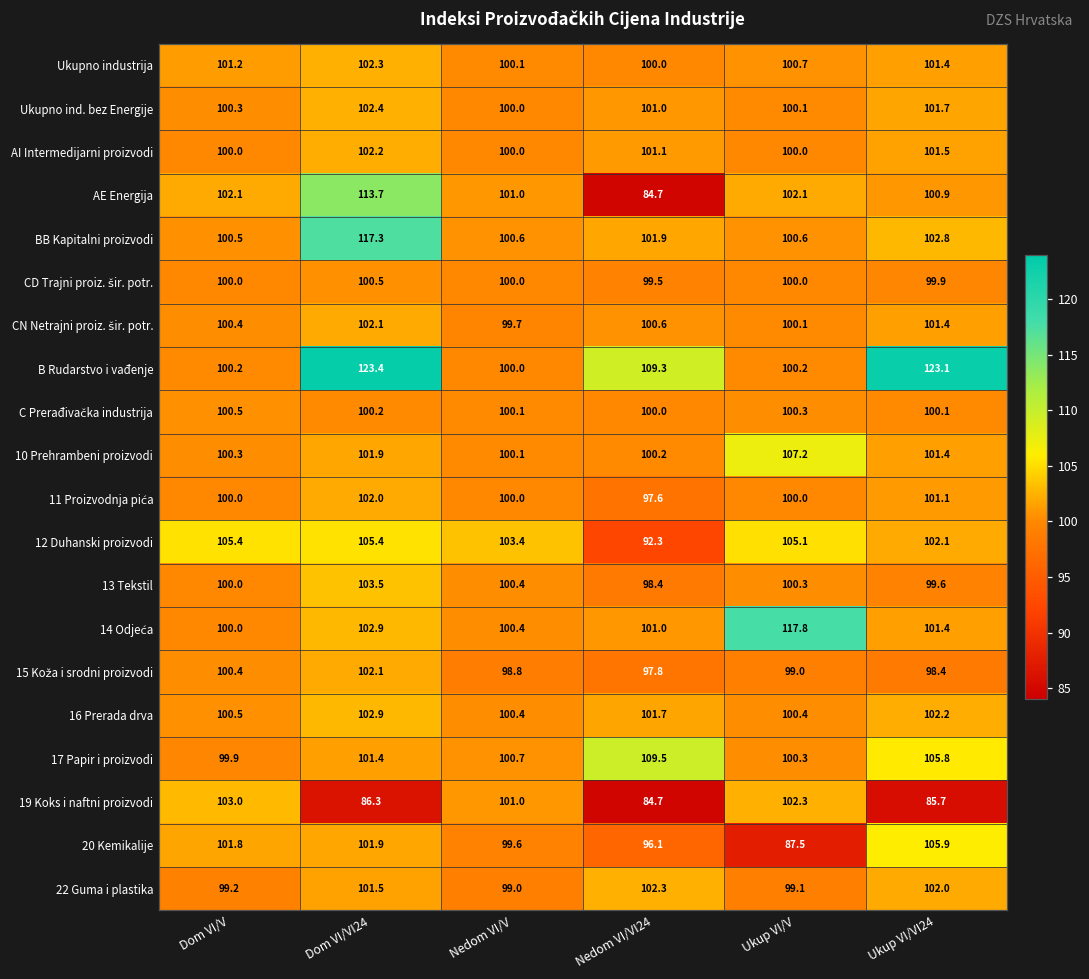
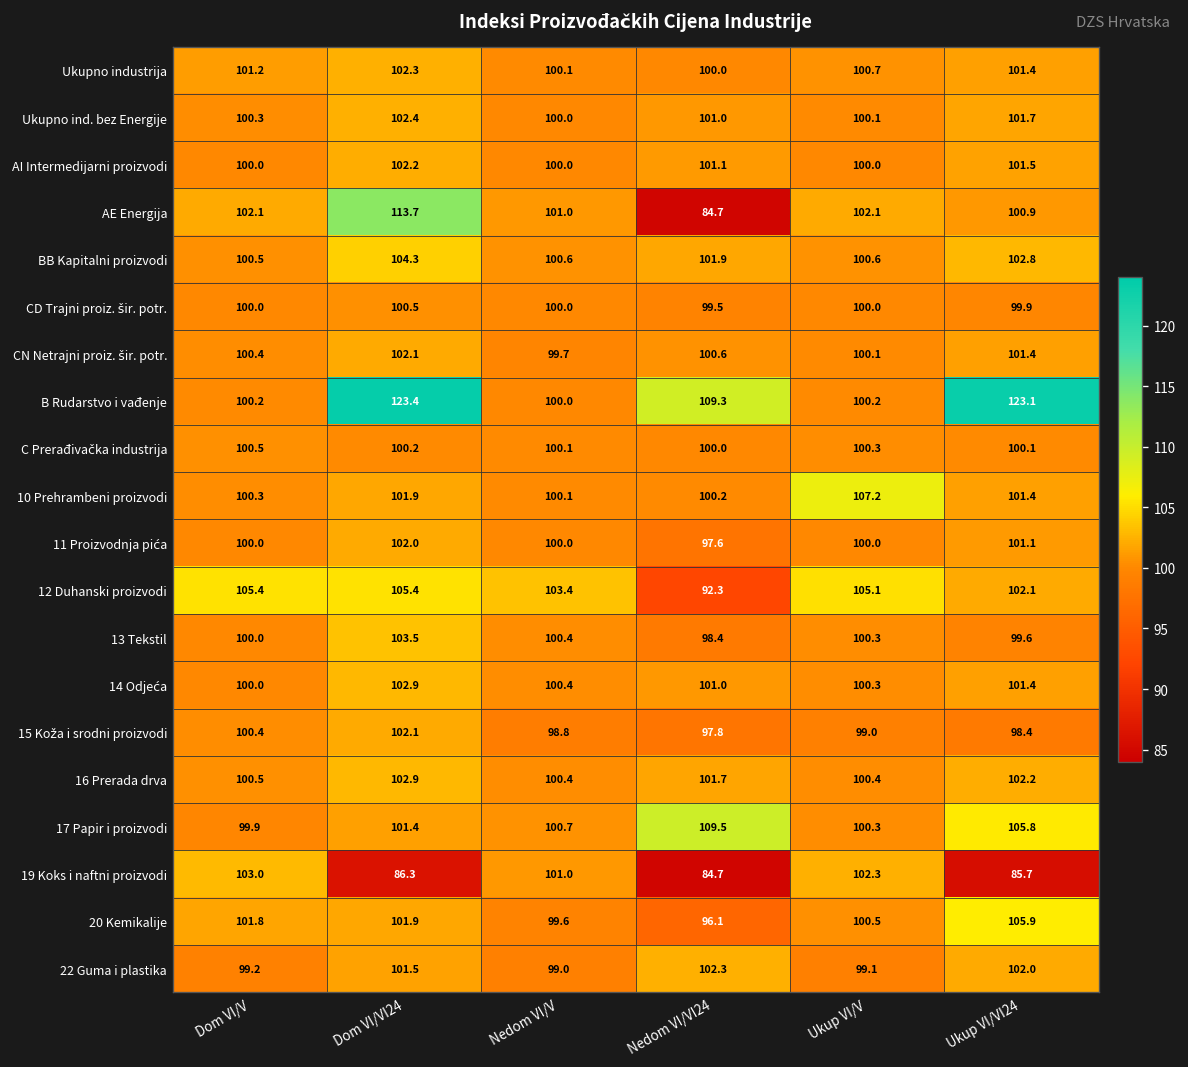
  {
    "Ukupno industrija": {
      "Dom VI/V": 101.2,
      "Dom VI/VI24": 102.3,
      "Nedom VI/V": 100.1,
      "Nedom VI/VI24": 100.0,
      "Ukup VI/V": 100.7,
      "Ukup VI/VI24": 101.4
    },
    "Ukupno ind. bez Energije": {
      "Dom VI/V": 100.3,
      "Dom VI/VI24": 102.4,
      "Nedom VI/V": 100.0,
      "Nedom VI/VI24": 101.0,
      "Ukup VI/V": 100.1,
      "Ukup VI/VI24": 101.7
    },
    "AI Intermedijarni proizvodi": {
      "Dom VI/V": 100.0,
      "Dom VI/VI24": 102.2,
      "Nedom VI/V": 100.0,
      "Nedom VI/VI24": 101.1,
      "Ukup VI/V": 100.0,
      "Ukup VI/VI24": 101.5
    },
    "AE Energija": {
      "Dom VI/V": 102.1,
      "Dom VI/VI24": 113.7,
      "Nedom VI/V": 101.0,
      "Nedom VI/VI24": 84.7,
      "Ukup VI/V": 102.1,
      "Ukup VI/VI24": 100.9
    },
    "BB Kapitalni proizvodi": {
      "Dom VI/V": 100.5,
-     "Dom VI/VI24": 117.3,
+     "Dom VI/VI24": 104.3,
      "Nedom VI/V": 100.6,
      "Nedom VI/VI24": 101.9,
      "Ukup VI/V": 100.6,
      "Ukup VI/VI24": 102.8
    },
    "CD Trajni proiz. šir. potr.": {
      "Dom VI/V": 100.0,
      "Dom VI/VI24": 100.5,
      "Nedom VI/V": 100.0,
      "Nedom VI/VI24": 99.5,
      "Ukup VI/V": 100.0,
      "Ukup VI/VI24": 99.9
    },
    "CN Netrajni proiz. šir. potr.": {
      "Dom VI/V": 100.4,
      "Dom VI/VI24": 102.1,
      "Nedom VI/V": 99.7,
      "Nedom VI/VI24": 100.6,
      "Ukup VI/V": 100.1,
      "Ukup VI/VI24": 101.4
    },
    "B Rudarstvo i vađenje": {
      "Dom VI/V": 100.2,
      "Dom VI/VI24": 123.4,
      "Nedom VI/V": 100.0,
      "Nedom VI/VI24": 109.3,
      "Ukup VI/V": 100.2,
      "Ukup VI/VI24": 123.1
    },
    "C Prerađivačka industrija": {
      "Dom VI/V": 100.5,
      "Dom VI/VI24": 100.2,
      "Nedom VI/V": 100.1,
      "Nedom VI/VI24": 100.0,
      "Ukup VI/V": 100.3,
      "Ukup VI/VI24": 100.1
    },
    "10 Prehrambeni proizvodi": {
      "Dom VI/V": 100.3,
      "Dom VI/VI24": 101.9,
      "Nedom VI/V": 100.1,
      "Nedom VI/VI24": 100.2,
      "Ukup VI/V": 107.2,
      "Ukup VI/VI24": 101.4
    },
    "11 Proizvodnja pića": {
      "Dom VI/V": 100.0,
      "Dom VI/VI24": 102.0,
      "Nedom VI/V": 100.0,
      "Nedom VI/VI24": 97.6,
      "Ukup VI/V": 100.0,
      "Ukup VI/VI24": 101.1
    },
    "12 Duhanski proizvodi": {
      "Dom VI/V": 105.4,
      "Dom VI/VI24": 105.4,
      "Nedom VI/V": 103.4,
      "Nedom VI/VI24": 92.3,
      "Ukup VI/V": 105.1,
      "Ukup VI/VI24": 102.1
    },
    "13 Tekstil": {
      "Dom VI/V": 100.0,
      "Dom VI/VI24": 103.5,
      "Nedom VI/V": 100.4,
      "Nedom VI/VI24": 98.4,
      "Ukup VI/V": 100.3,
      "Ukup VI/VI24": 99.6
    },
    "14 Odjeća": {
      "Dom VI/V": 100.0,
      "Dom VI/VI24": 102.9,
      "Nedom VI/V": 100.4,
      "Nedom VI/VI24": 101.0,
-     "Ukup VI/V": 117.8,
+     "Ukup VI/V": 100.3,
      "Ukup VI/VI24": 101.4
    },
    "15 Koža i srodni proizvodi": {
      "Dom VI/V": 100.4,
      "Dom VI/VI24": 102.1,
      "Nedom VI/V": 98.8,
      "Nedom VI/VI24": 97.8,
      "Ukup VI/V": 99.0,
      "Ukup VI/VI24": 98.4
    },
    "16 Prerada drva": {
      "Dom VI/V": 100.5,
      "Dom VI/VI24": 102.9,
      "Nedom VI/V": 100.4,
      "Nedom VI/VI24": 101.7,
      "Ukup VI/V": 100.4,
      "Ukup VI/VI24": 102.2
    },
    "17 Papir i proizvodi": {
      "Dom VI/V": 99.9,
      "Dom VI/VI24": 101.4,
      "Nedom VI/V": 100.7,
      "Nedom VI/VI24": 109.5,
      "Ukup VI/V": 100.3,
      "Ukup VI/VI24": 105.8
    },
    "19 Koks i naftni proizvodi": {
      "Dom VI/V": 103.0,
      "Dom VI/VI24": 86.3,
      "Nedom VI/V": 101.0,
      "Nedom VI/VI24": 84.7,
      "Ukup VI/V": 102.3,
      "Ukup VI/VI24": 85.7
    },
    "20 Kemikalije": {
      "Dom VI/V": 101.8,
      "Dom VI/VI24": 101.9,
      "Nedom VI/V": 99.6,
      "Nedom VI/VI24": 96.1,
-     "Ukup VI/V": 87.5,
+     "Ukup VI/V": 100.5,
      "Ukup VI/VI24": 105.9
    },
    "22 Guma i plastika": {
      "Dom VI/V": 99.2,
      "Dom VI/VI24": 101.5,
      "Nedom VI/V": 99.0,
      "Nedom VI/VI24": 102.3,
      "Ukup VI/V": 99.1,
      "Ukup VI/VI24": 102.0
    }
  }
